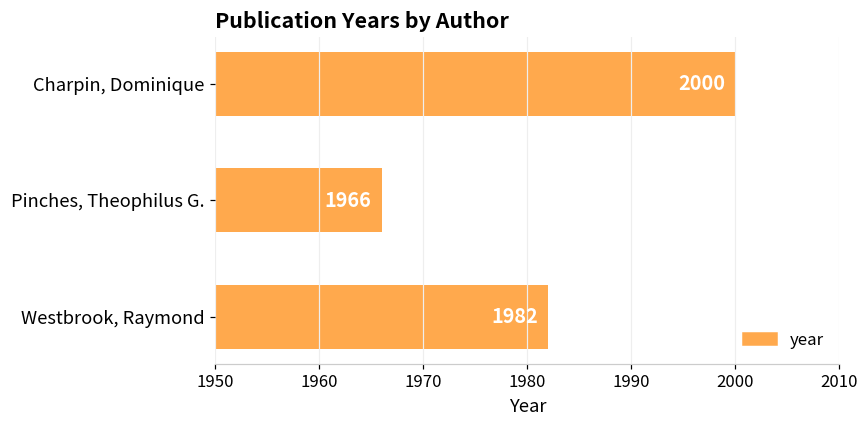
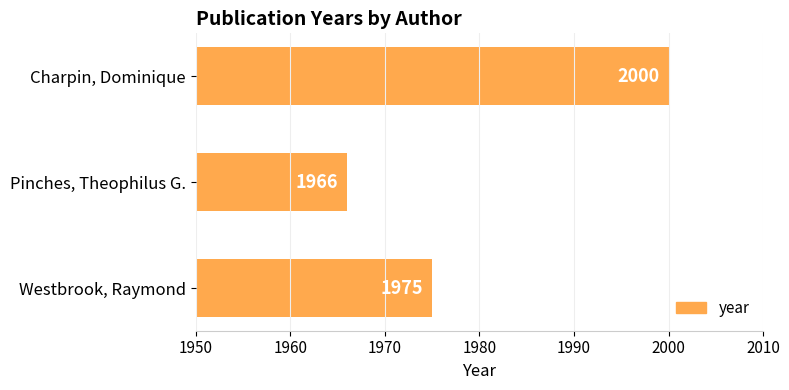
  {
    "Charpin, Dominique": 2000,
    "Pinches, Theophilus G.": 1966,
-   "Westbrook, Raymond": 1982
+   "Westbrook, Raymond": 1975
  }
